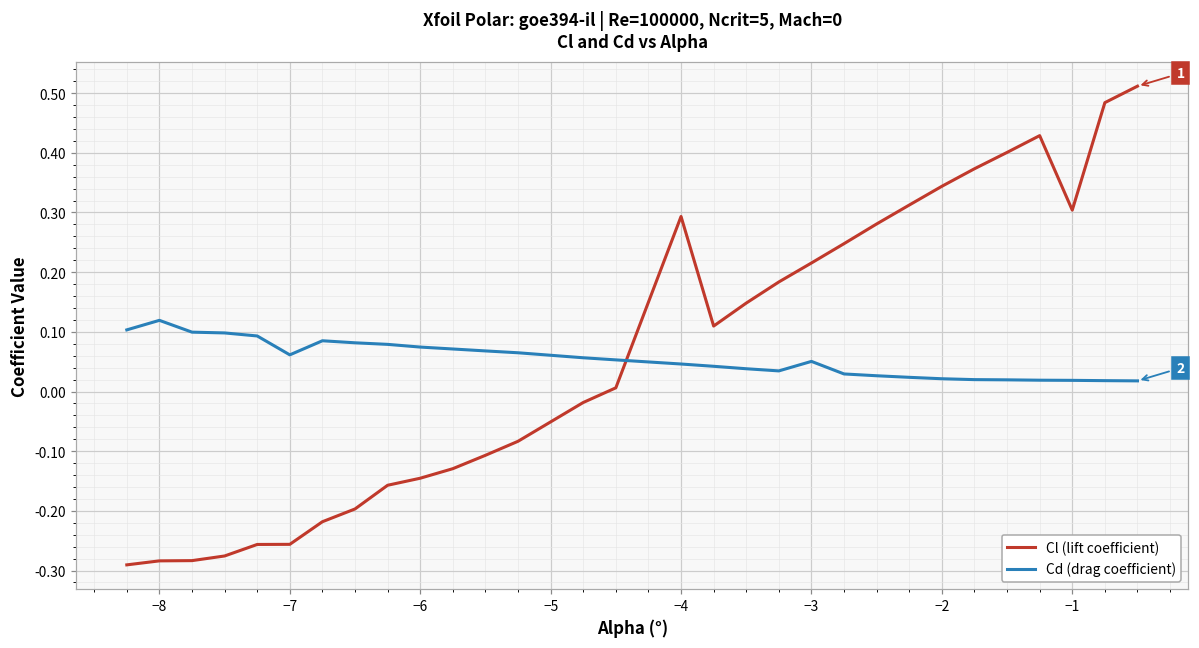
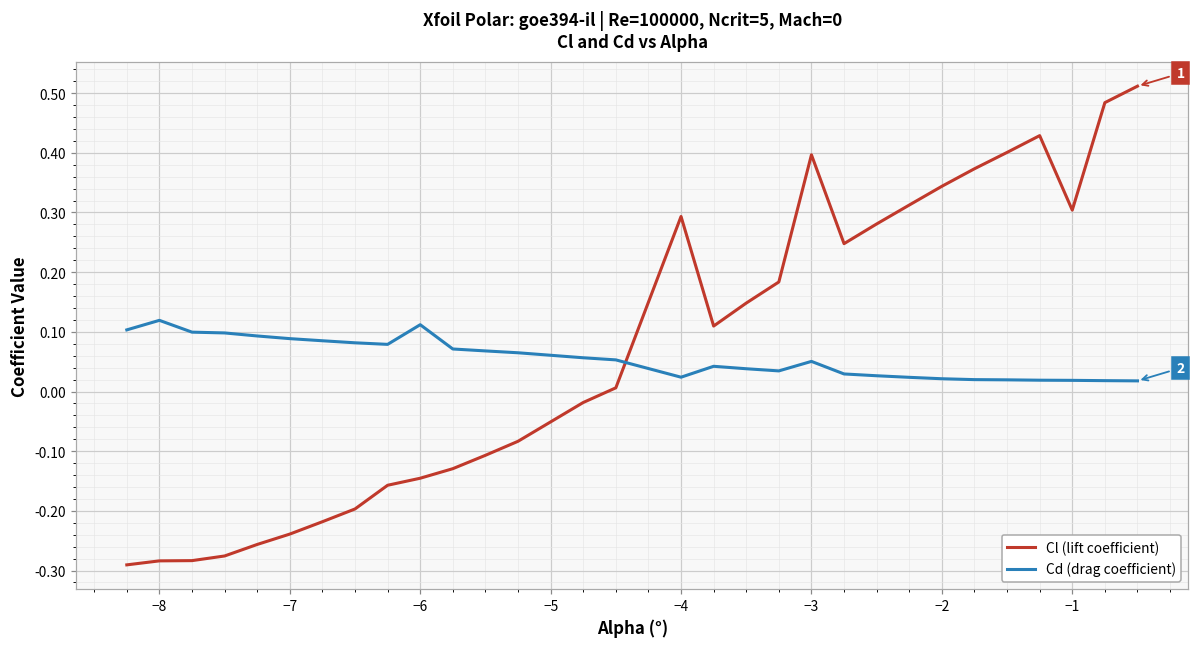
  {
    "Cl (lift coefficient)": {
      "−8": -0.28,
-     "−7": -0.26,
+     "−7": -0.24,
      "−6": -0.15,
      "−4": 0.29,
-     "−3": 0.22,
+     "−3": 0.40,
      "−2": 0.34,
      "−1": 0.30
    },
    "Cd (drag coefficient)": {
      "−8": 0.12,
-     "−7": 0.06,
-     "−6": 0.07,
-     "−4": 0.05,
+     "−7": 0.09,
+     "−6": 0.11,
+     "−4": 0.02,
      "−3": 0.05,
      "−2": 0.02,
      "−1": 0.02
    }
  }
